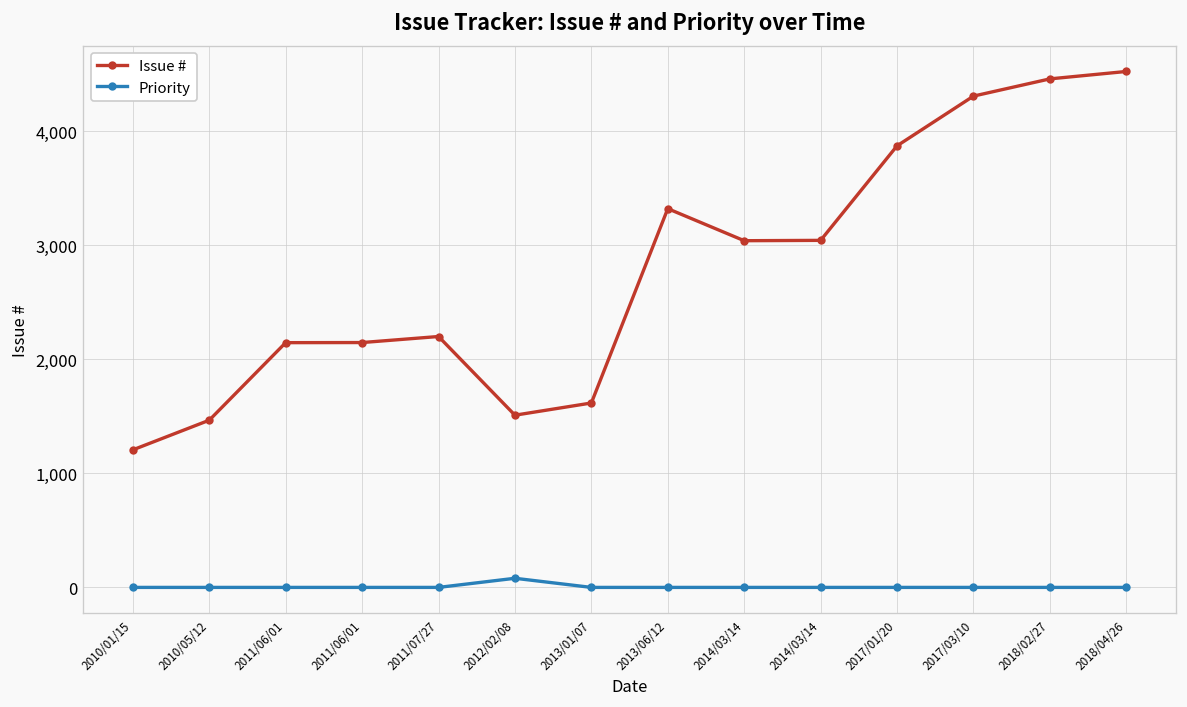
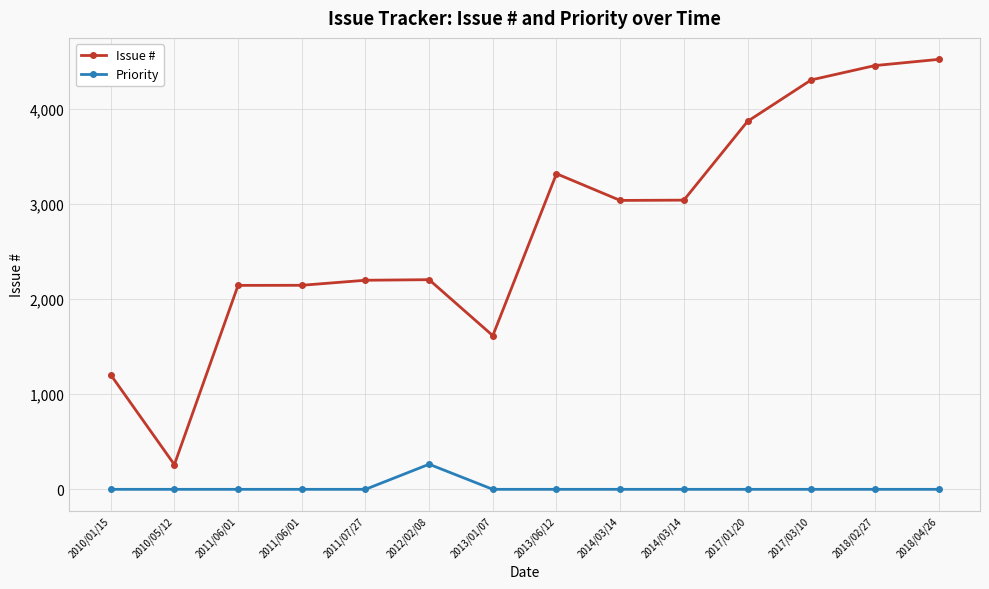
  {
    "Issue #": {
      "2010/01/15": "1,200",
-     "2010/05/12": "1,500",
+     "2010/05/12": "300",
      "2011/07/27": "2,200",
-     "2012/02/08": "1,500",
+     "2012/02/08": "2,200",
      "2013/01/07": "1,600",
      "2013/06/12": "3,300",
      "2017/01/20": "3,900",
      "2017/03/10": "4,300",
      "2018/02/27": "4,500",
      "2018/04/26": "4,500"
    },
    "Priority": {
      "2010/01/15": "0",
      "2010/05/12": "0",
      "2011/07/27": "0",
-     "2012/02/08": "100",
+     "2012/02/08": "300",
      "2013/01/07": "0",
      "2013/06/12": "0",
      "2017/01/20": "0",
      "2017/03/10": "0",
      "2018/02/27": "0",
      "2018/04/26": "0"
    }
  }
